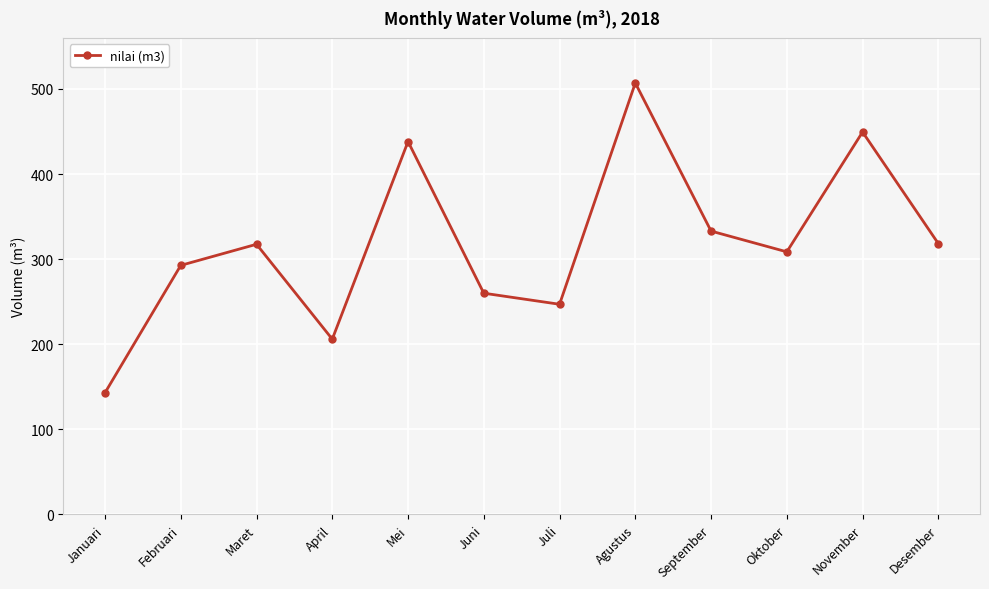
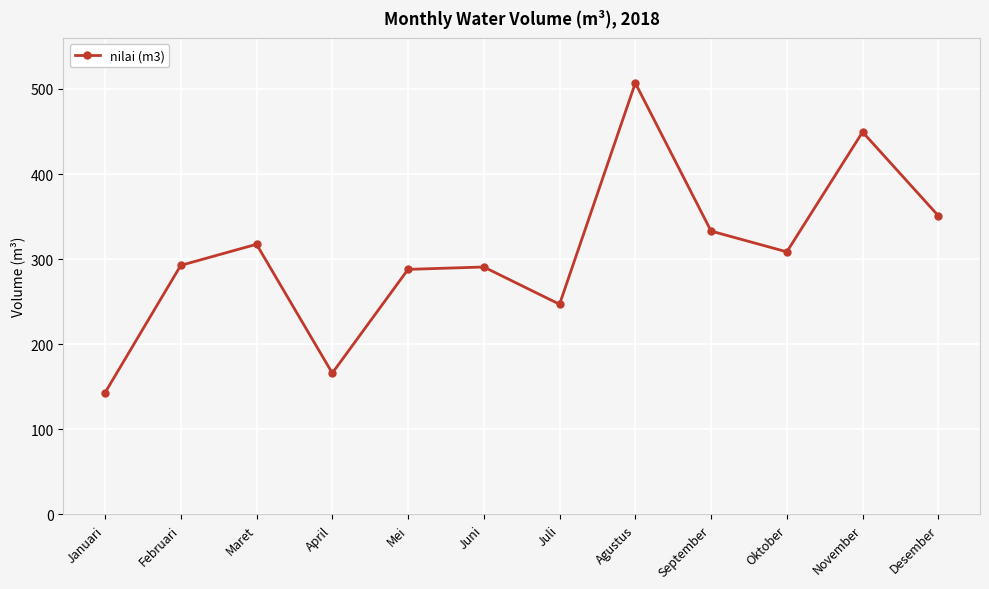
  {
    "Januari": 140,
    "Februari": 290,
    "Maret": 320,
-   "April": 210,
-   "Mei": 440,
-   "Juni": 260,
+   "April": 170,
+   "Mei": 290,
+   "Juni": 290,
    "Juli": 250,
    "Agustus": 510,
    "September": 330,
    "Oktober": 310,
    "November": 450,
-   "Desember": 320
+   "Desember": 350
  }
